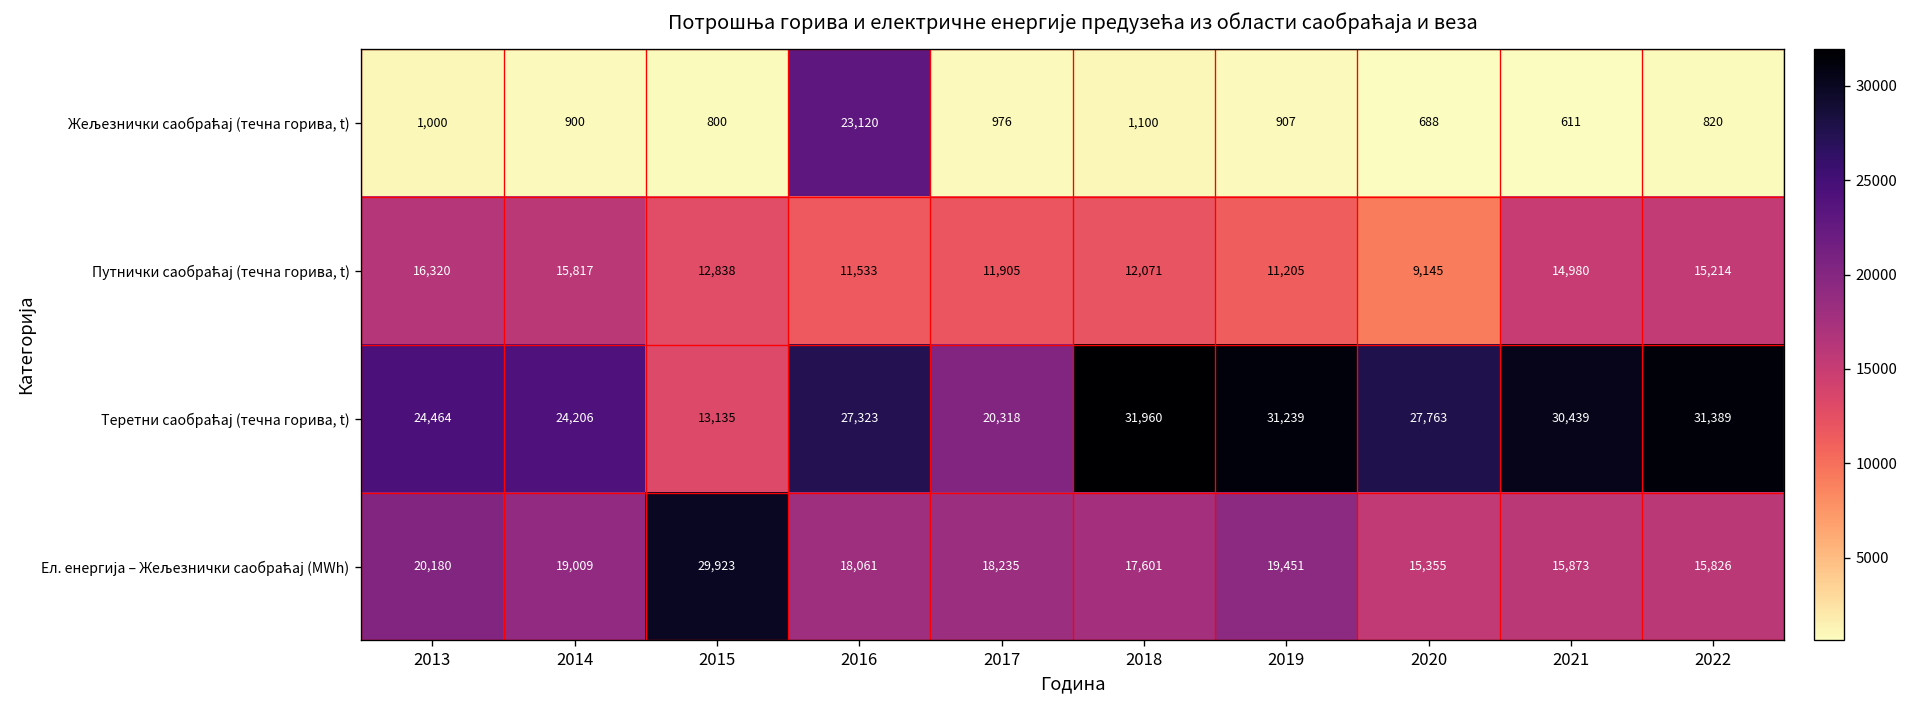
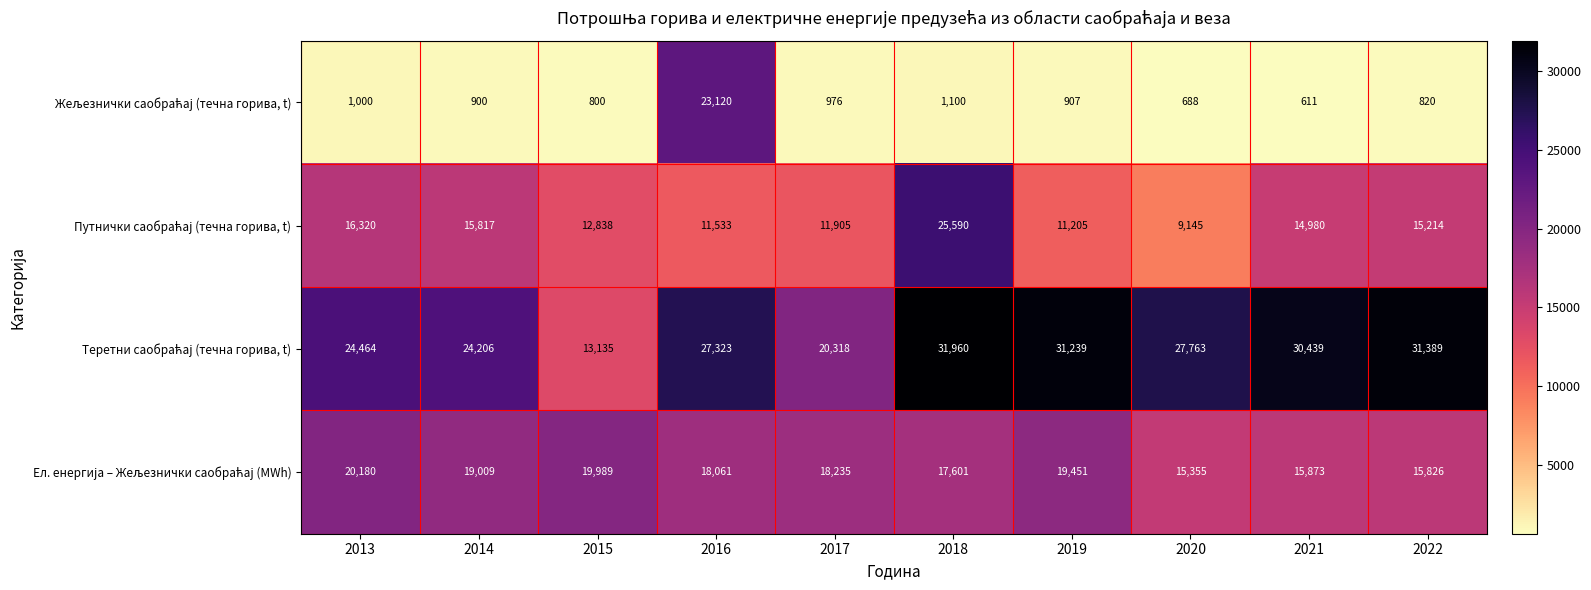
  {
    "Жељезнички саобраћај (течна горива, t)": {
      "2013": "1,000",
      "2014": "900",
      "2015": "800",
      "2016": "23,120",
      "2017": "976",
      "2018": "1,100",
      "2019": "907",
      "2020": "688",
      "2021": "611",
      "2022": "820"
    },
    "Путнички саобраћај (течна горива, t)": {
      "2013": "16,320",
      "2014": "15,817",
      "2015": "12,838",
      "2016": "11,533",
      "2017": "11,905",
-     "2018": "12,071",
+     "2018": "25,590",
      "2019": "11,205",
      "2020": "9,145",
      "2021": "14,980",
      "2022": "15,214"
    },
    "Теретни саобраћај (течна горива, t)": {
      "2013": "24,464",
      "2014": "24,206",
      "2015": "13,135",
      "2016": "27,323",
      "2017": "20,318",
      "2018": "31,960",
      "2019": "31,239",
      "2020": "27,763",
      "2021": "30,439",
      "2022": "31,389"
    },
    "Ел. енергија – Жељезнички саобраћај (MWh)": {
      "2013": "20,180",
      "2014": "19,009",
-     "2015": "29,923",
+     "2015": "19,989",
      "2016": "18,061",
      "2017": "18,235",
      "2018": "17,601",
      "2019": "19,451",
      "2020": "15,355",
      "2021": "15,873",
      "2022": "15,826"
    }
  }
